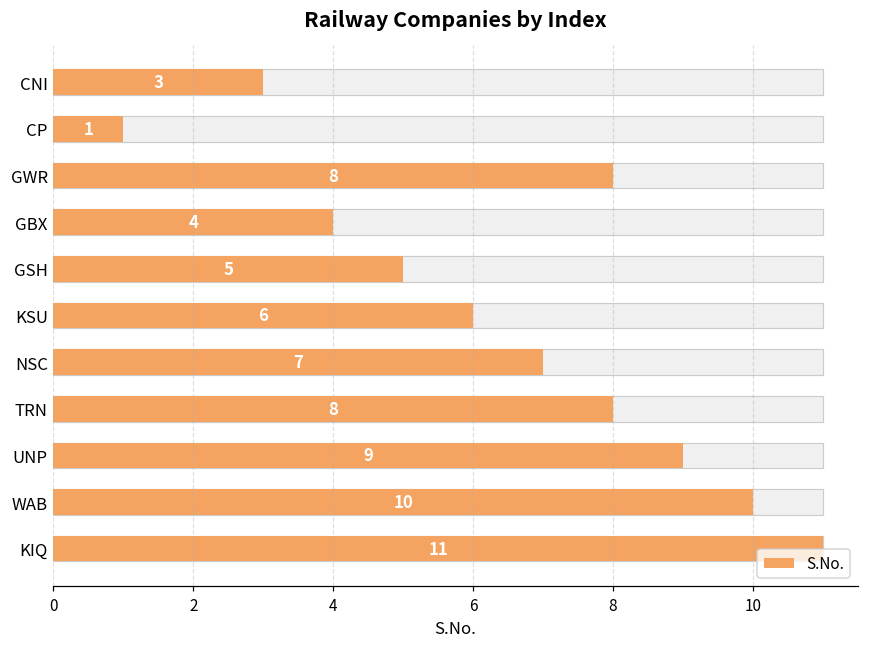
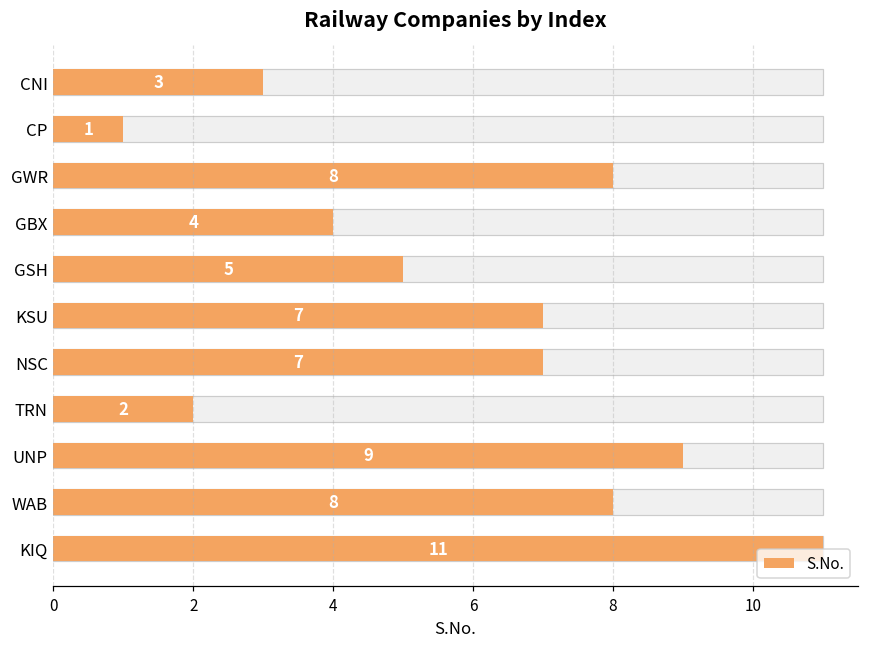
  {
    "S.No.": {
-     "KSU": 6,
-     "TRN": 8,
-     "WAB": 10,
+     "KSU": 7,
+     "TRN": 2,
+     "WAB": 8,
      "KIQ": 11
    }
  }
